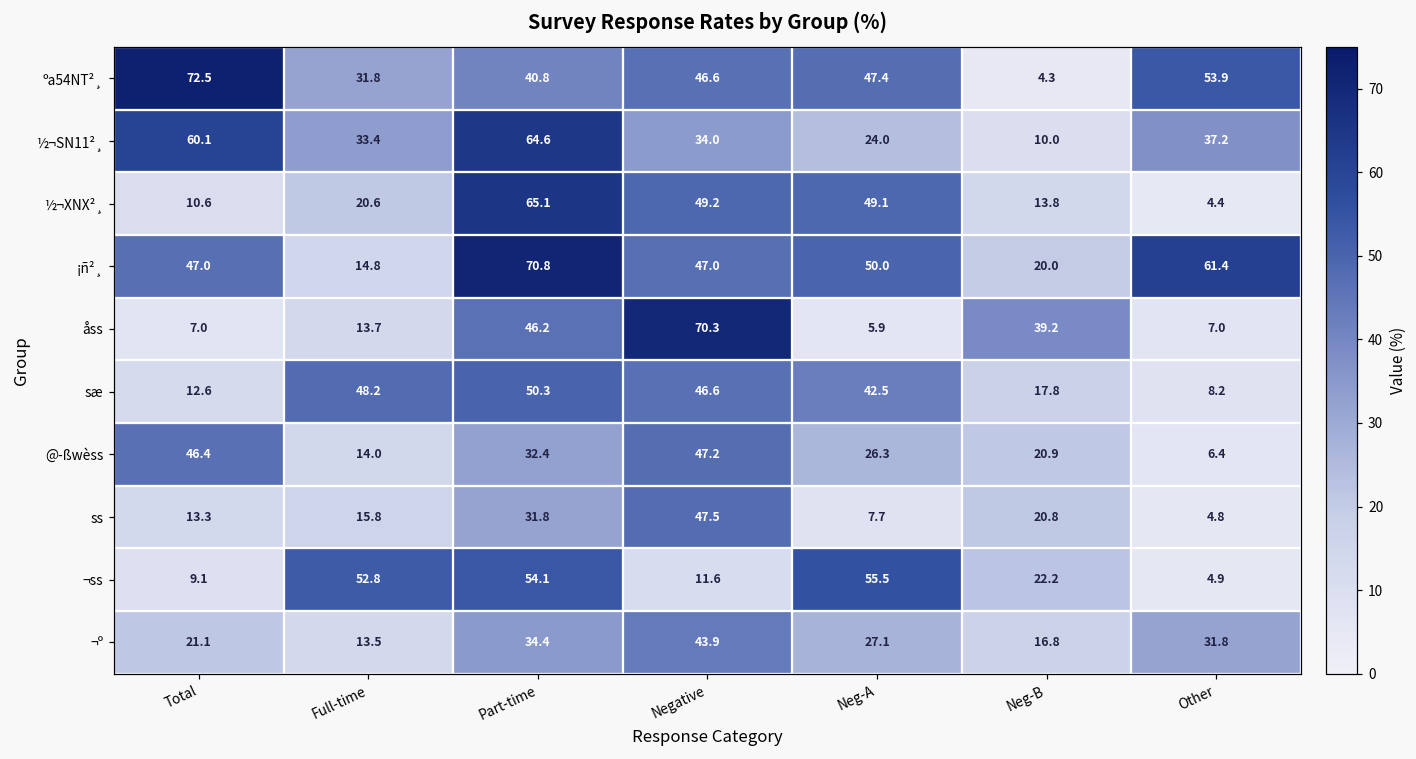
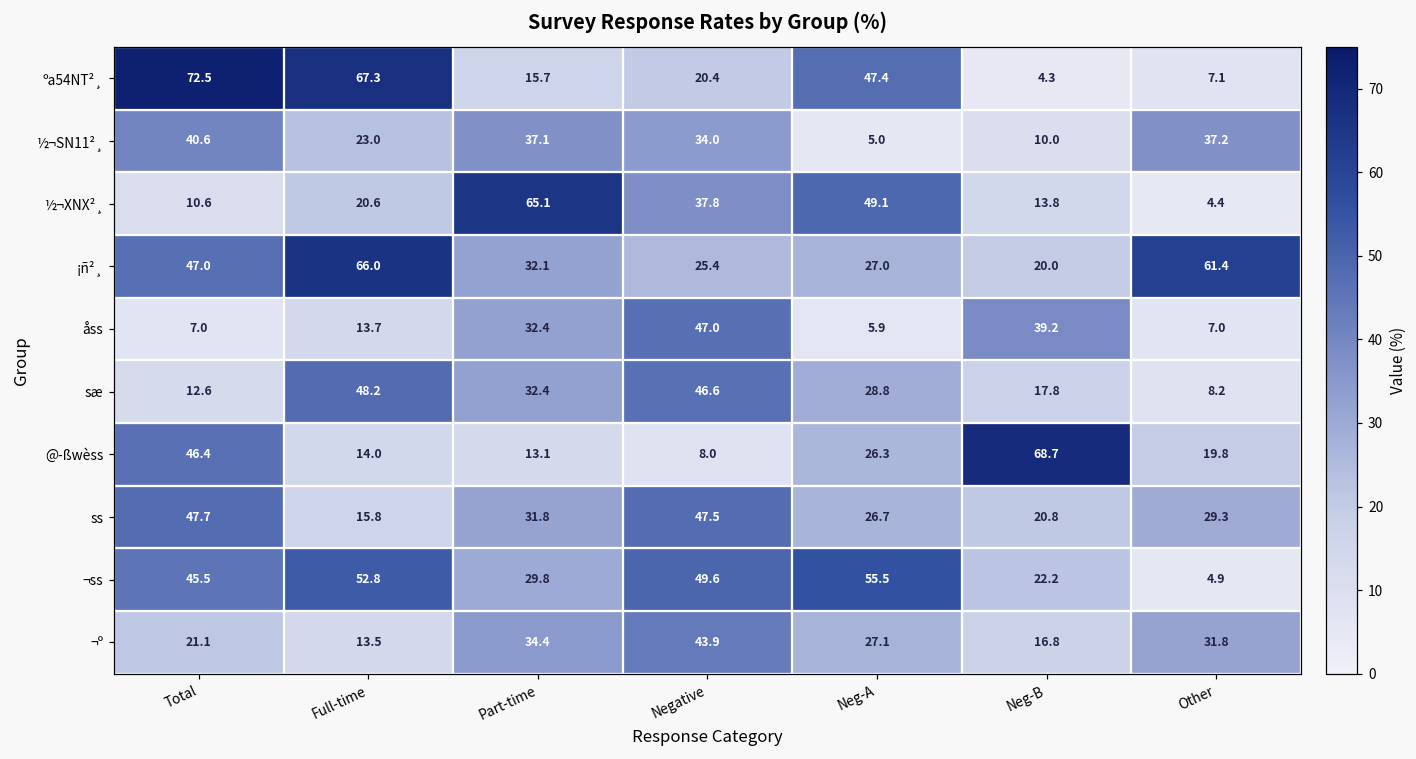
  {
    "ºa54NT²¸": {
      "Total": 72.5,
-     "Full-time": 31.8,
-     "Part-time": 40.8,
-     "Negative": 46.6,
+     "Full-time": 67.3,
+     "Part-time": 15.7,
+     "Negative": 20.4,
      "Neg-A": 47.4,
      "Neg-B": 4.3,
-     "Other": 53.9
+     "Other": 7.1
    },
    "½¬SN11²¸": {
-     "Total": 60.1,
-     "Full-time": 33.4,
-     "Part-time": 64.6,
+     "Total": 40.6,
+     "Full-time": 23.0,
+     "Part-time": 37.1,
      "Negative": 34.0,
-     "Neg-A": 24.0,
+     "Neg-A": 5.0,
      "Neg-B": 10.0,
      "Other": 37.2
    },
    "½¬XNX²¸": {
      "Total": 10.6,
      "Full-time": 20.6,
      "Part-time": 65.1,
-     "Negative": 49.2,
+     "Negative": 37.8,
      "Neg-A": 49.1,
      "Neg-B": 13.8,
      "Other": 4.4
    },
    "¡ñ²¸": {
      "Total": 47.0,
-     "Full-time": 14.8,
-     "Part-time": 70.8,
-     "Negative": 47.0,
-     "Neg-A": 50.0,
+     "Full-time": 66.0,
+     "Part-time": 32.1,
+     "Negative": 25.4,
+     "Neg-A": 27.0,
      "Neg-B": 20.0,
      "Other": 61.4
    },
    "åss": {
      "Total": 7.0,
      "Full-time": 13.7,
-     "Part-time": 46.2,
-     "Negative": 70.3,
+     "Part-time": 32.4,
+     "Negative": 47.0,
      "Neg-A": 5.9,
      "Neg-B": 39.2,
      "Other": 7.0
    },
    "sæ": {
      "Total": 12.6,
      "Full-time": 48.2,
-     "Part-time": 50.3,
+     "Part-time": 32.4,
      "Negative": 46.6,
-     "Neg-A": 42.5,
+     "Neg-A": 28.8,
      "Neg-B": 17.8,
      "Other": 8.2
    },
    "@­ßwèss": {
      "Total": 46.4,
      "Full-time": 14.0,
-     "Part-time": 32.4,
-     "Negative": 47.2,
+     "Part-time": 13.1,
+     "Negative": 8.0,
      "Neg-A": 26.3,
-     "Neg-B": 20.9,
-     "Other": 6.4
+     "Neg-B": 68.7,
+     "Other": 19.8
    },
    "ss": {
-     "Total": 13.3,
+     "Total": 47.7,
      "Full-time": 15.8,
      "Part-time": 31.8,
      "Negative": 47.5,
-     "Neg-A": 7.7,
+     "Neg-A": 26.7,
      "Neg-B": 20.8,
-     "Other": 4.8
+     "Other": 29.3
    },
    "¬ss": {
-     "Total": 9.1,
+     "Total": 45.5,
      "Full-time": 52.8,
-     "Part-time": 54.1,
-     "Negative": 11.6,
+     "Part-time": 29.8,
+     "Negative": 49.6,
      "Neg-A": 55.5,
      "Neg-B": 22.2,
      "Other": 4.9
    },
    "¬º": {
      "Total": 21.1,
      "Full-time": 13.5,
      "Part-time": 34.4,
      "Negative": 43.9,
      "Neg-A": 27.1,
      "Neg-B": 16.8,
      "Other": 31.8
    }
  }
